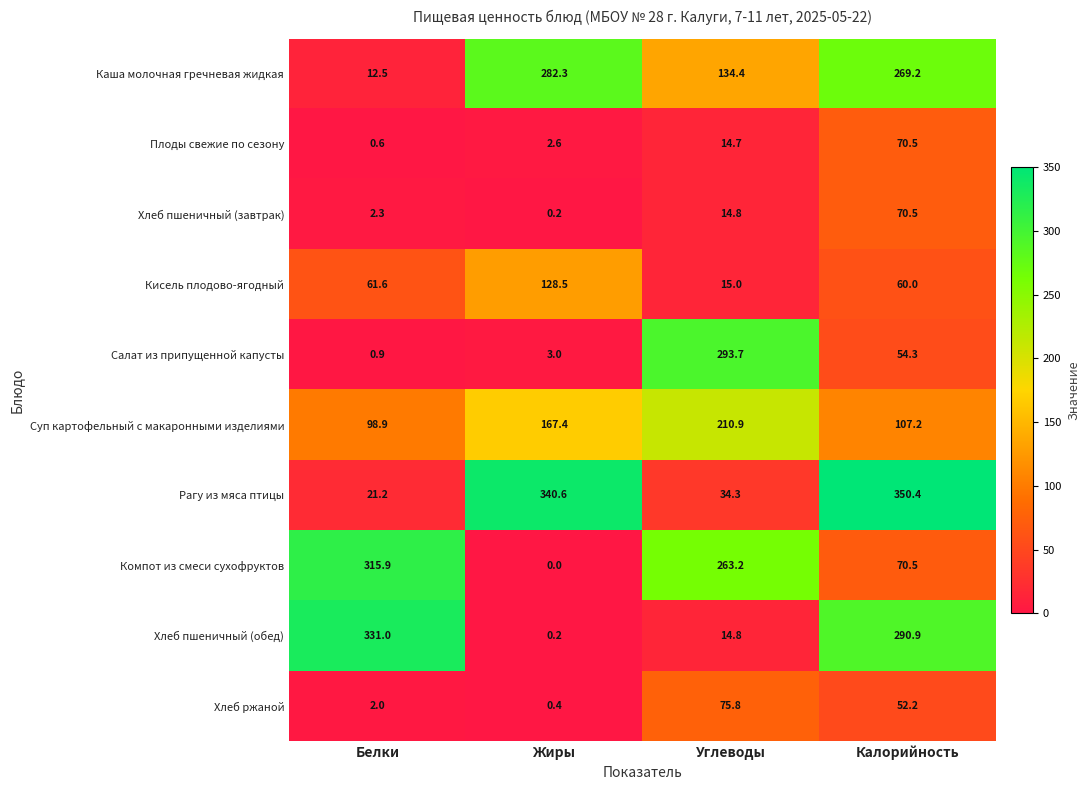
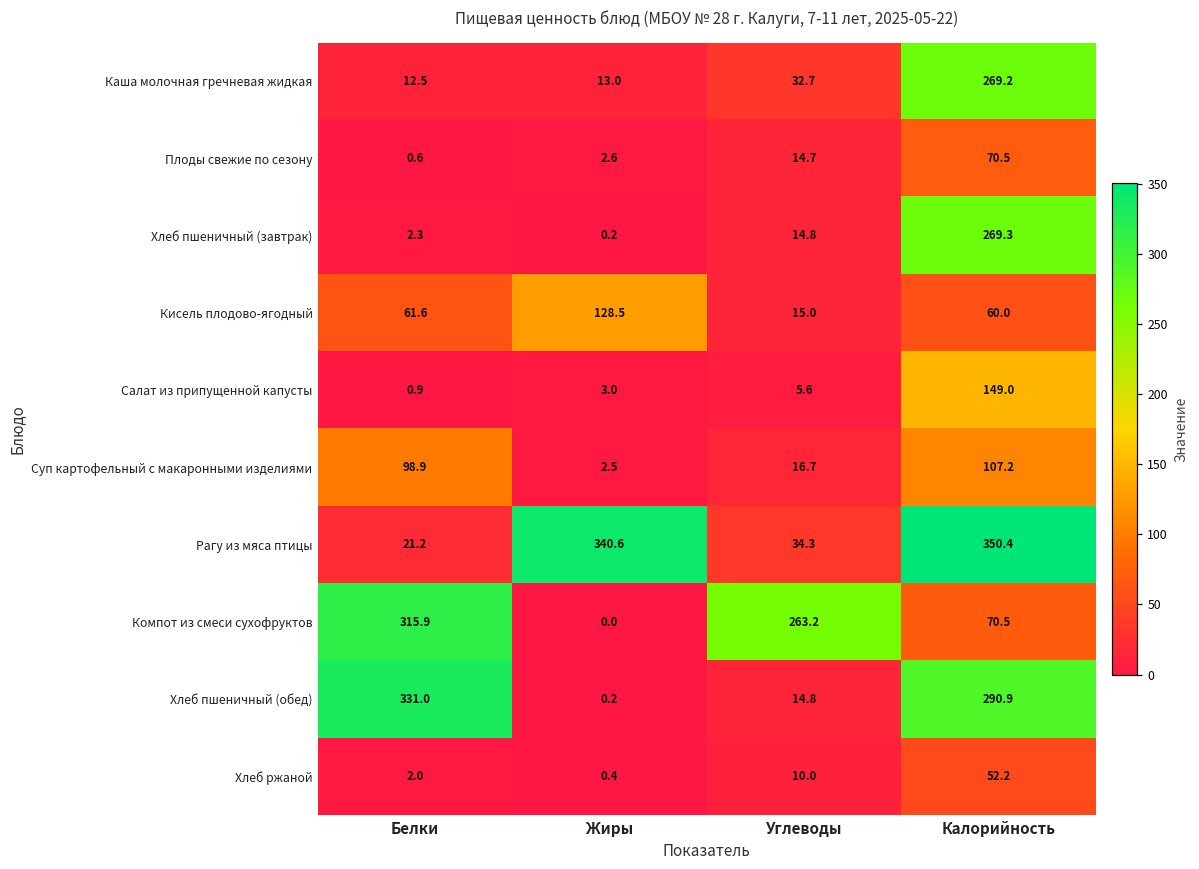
  {
    "Каша молочная гречневая жидкая": {
      "Белки": 12.5,
-     "Жиры": 282.3,
-     "Углеводы": 134.4,
+     "Жиры": 13.0,
+     "Углеводы": 32.7,
      "Калорийность": 269.2
    },
    "Плоды свежие по сезону": {
      "Белки": 0.6,
      "Жиры": 2.6,
      "Углеводы": 14.7,
      "Калорийность": 70.5
    },
    "Хлеб пшеничный (завтрак)": {
      "Белки": 2.3,
      "Жиры": 0.2,
      "Углеводы": 14.8,
-     "Калорийность": 70.5
+     "Калорийность": 269.3
    },
    "Кисель плодово-ягодный": {
      "Белки": 61.6,
      "Жиры": 128.5,
      "Углеводы": 15.0,
      "Калорийность": 60.0
    },
    "Салат из припущенной капусты": {
      "Белки": 0.9,
      "Жиры": 3.0,
-     "Углеводы": 293.7,
-     "Калорийность": 54.3
+     "Углеводы": 5.6,
+     "Калорийность": 149.0
    },
    "Суп картофельный с макаронными изделиями": {
      "Белки": 98.9,
-     "Жиры": 167.4,
-     "Углеводы": 210.9,
+     "Жиры": 2.5,
+     "Углеводы": 16.7,
      "Калорийность": 107.2
    },
    "Рагу из мяса птицы": {
      "Белки": 21.2,
      "Жиры": 340.6,
      "Углеводы": 34.3,
      "Калорийность": 350.4
    },
    "Компот из смеси сухофруктов": {
      "Белки": 315.9,
      "Жиры": 0.0,
      "Углеводы": 263.2,
      "Калорийность": 70.5
    },
    "Хлеб пшеничный (обед)": {
      "Белки": 331.0,
      "Жиры": 0.2,
      "Углеводы": 14.8,
      "Калорийность": 290.9
    },
    "Хлеб ржаной": {
      "Белки": 2.0,
      "Жиры": 0.4,
-     "Углеводы": 75.8,
+     "Углеводы": 10.0,
      "Калорийность": 52.2
    }
  }
